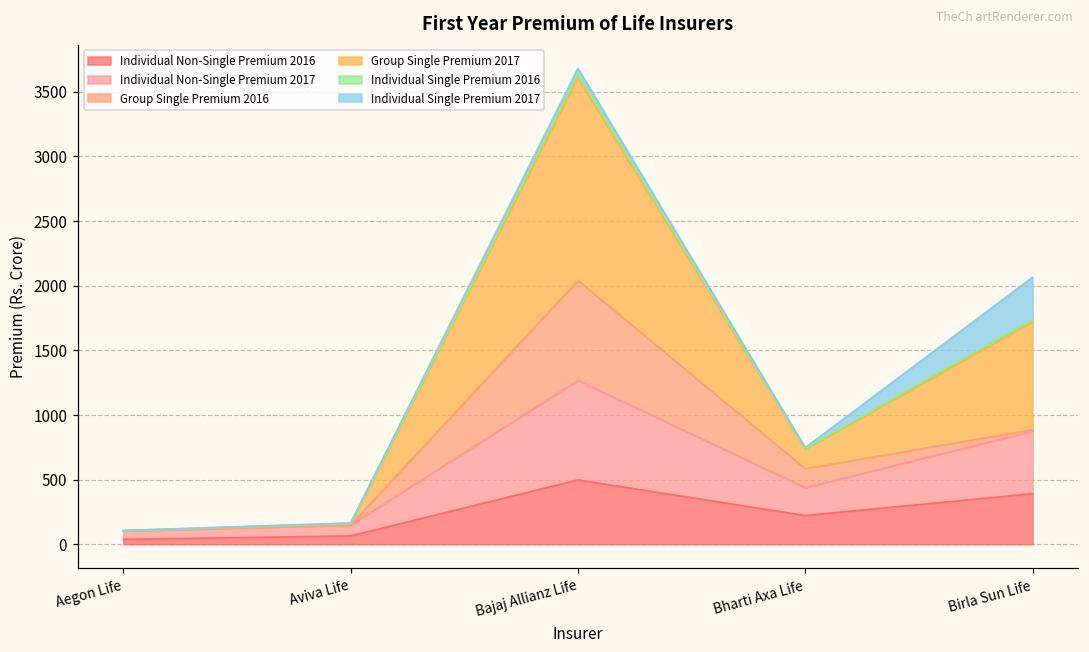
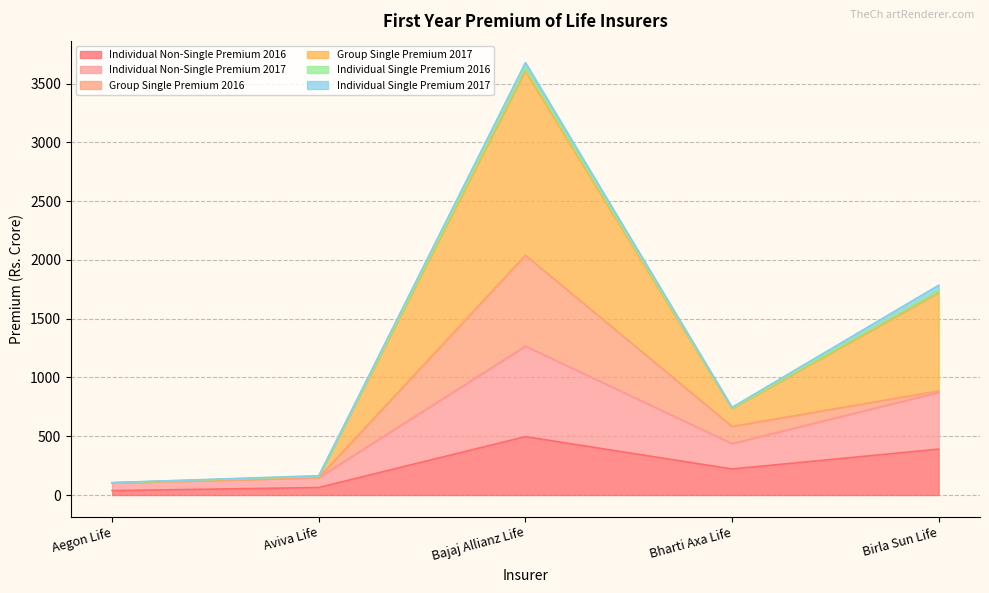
  {
    "Individual Single Premium 2016": {
      "Bajaj Allianz Life": 30,
      "Birla Sun Life": 20
    },
    "Individual Single Premium 2017": {
      "Bajaj Allianz Life": 40,
-     "Birla Sun Life": 320
+     "Birla Sun Life": 40
    }
  }
